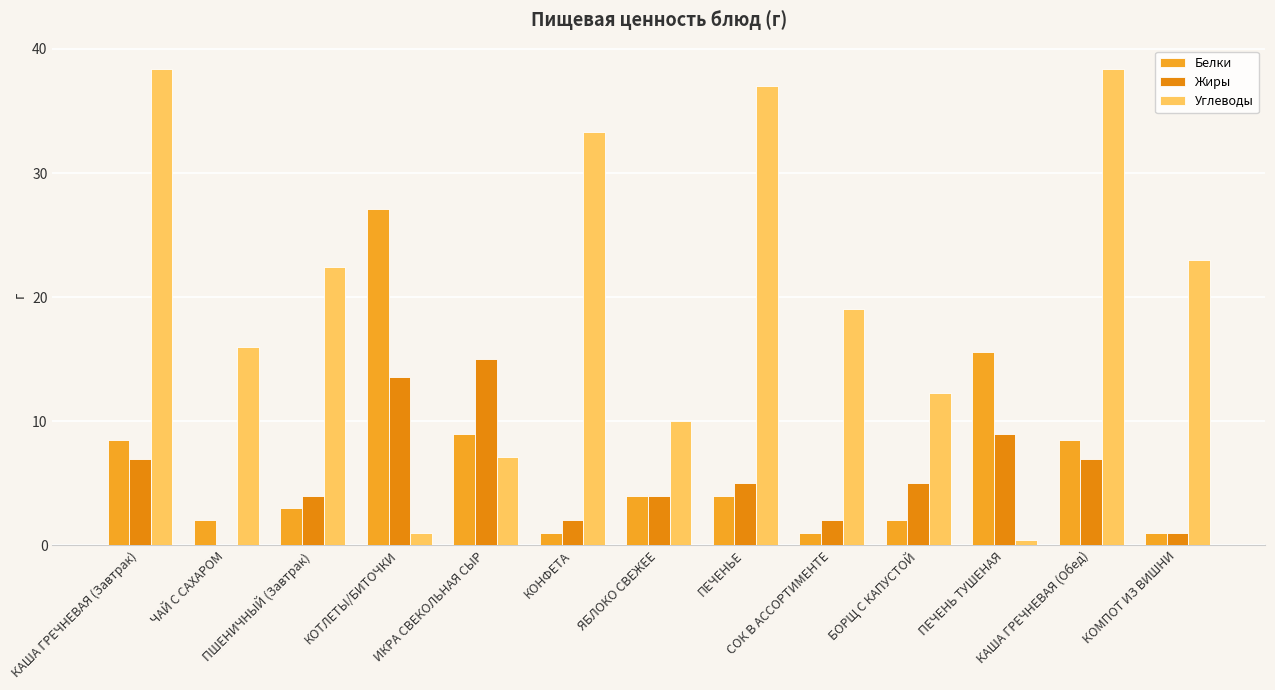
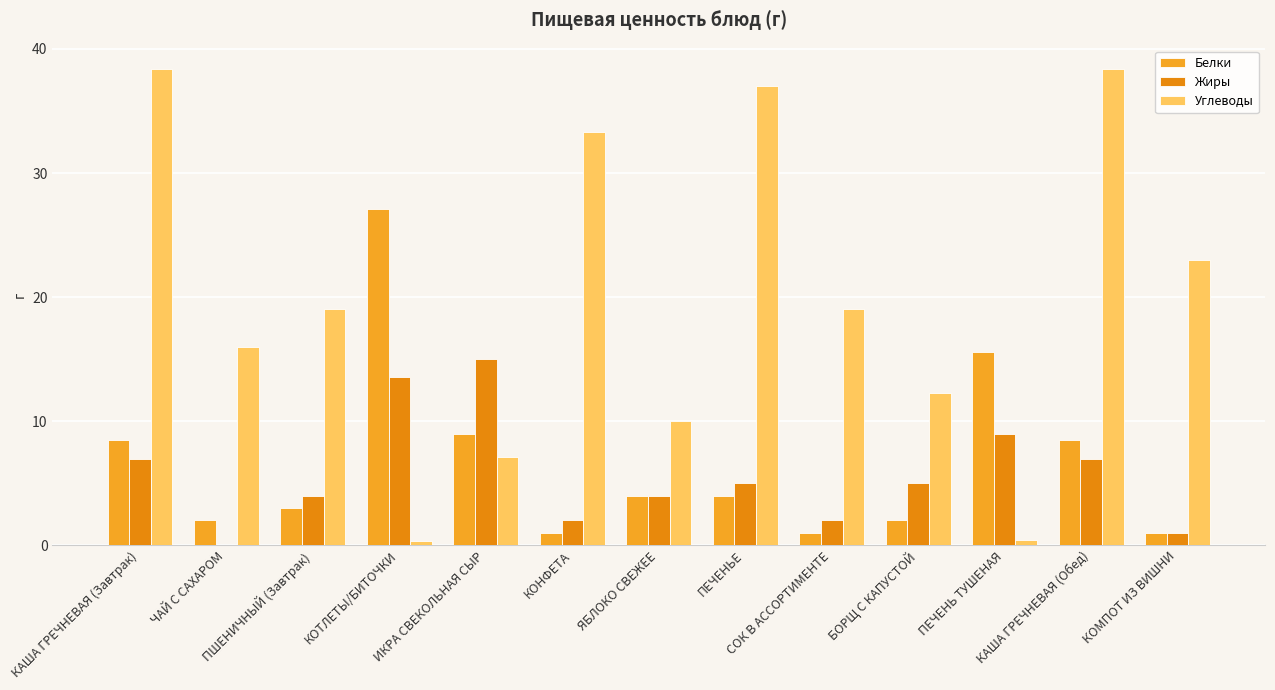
  {
    "Углеводы": {
      "КАША ГРЕЧНЕВАЯ (Завтрак)": 38.4,
      "ЧАЙ С САХАРОМ": 16.0,
-     "ПШЕНИЧНЫЙ (Завтрак)": 22.4,
-     "КОТЛЕТЫ/БИТОЧКИ": 1.0,
+     "ПШЕНИЧНЫЙ (Завтрак)": 19.0,
+     "КОТЛЕТЫ/БИТОЧКИ": 0.3,
      "ИКРА СВЕКОЛЬНАЯ СЫР": 7.1,
      "КОНФЕТА": 33.3,
      "ЯБЛОКО СВЕЖЕЕ": 10.0,
      "ПЕЧЕНЬЕ": 37.0,
      "СОК В АССОРТИМЕНТЕ": 19.0,
      "БОРЩ С КАПУСТОЙ": 12.3,
      "ПЕЧЕНЬ ТУШЕНАЯ": 0.4,
      "КАША ГРЕЧНЕВАЯ (Обед)": 38.4,
      "КОМПОТ ИЗ ВИШНИ": 23.0
    }
  }
